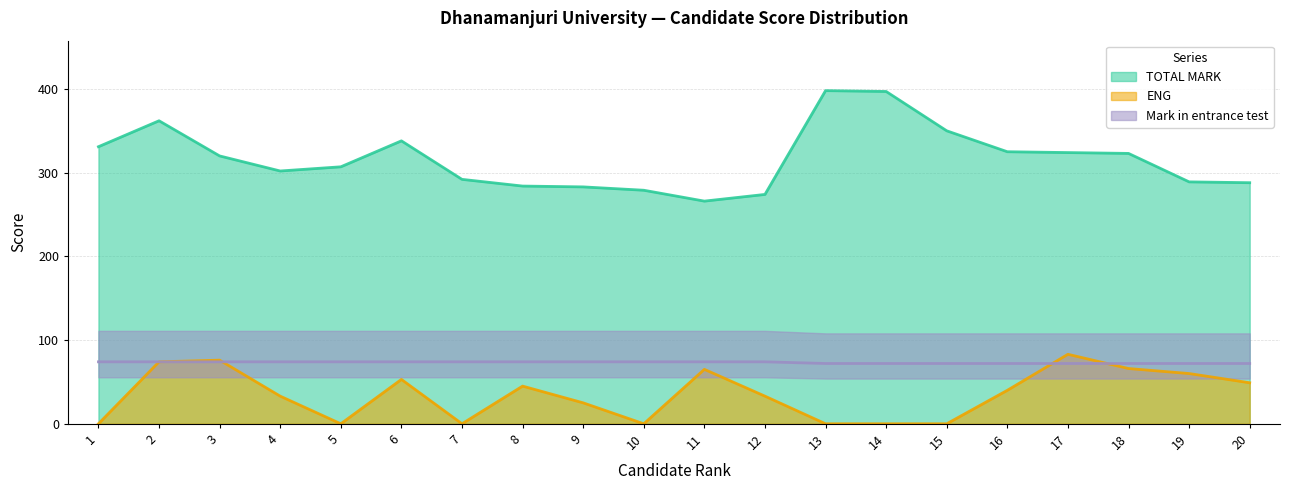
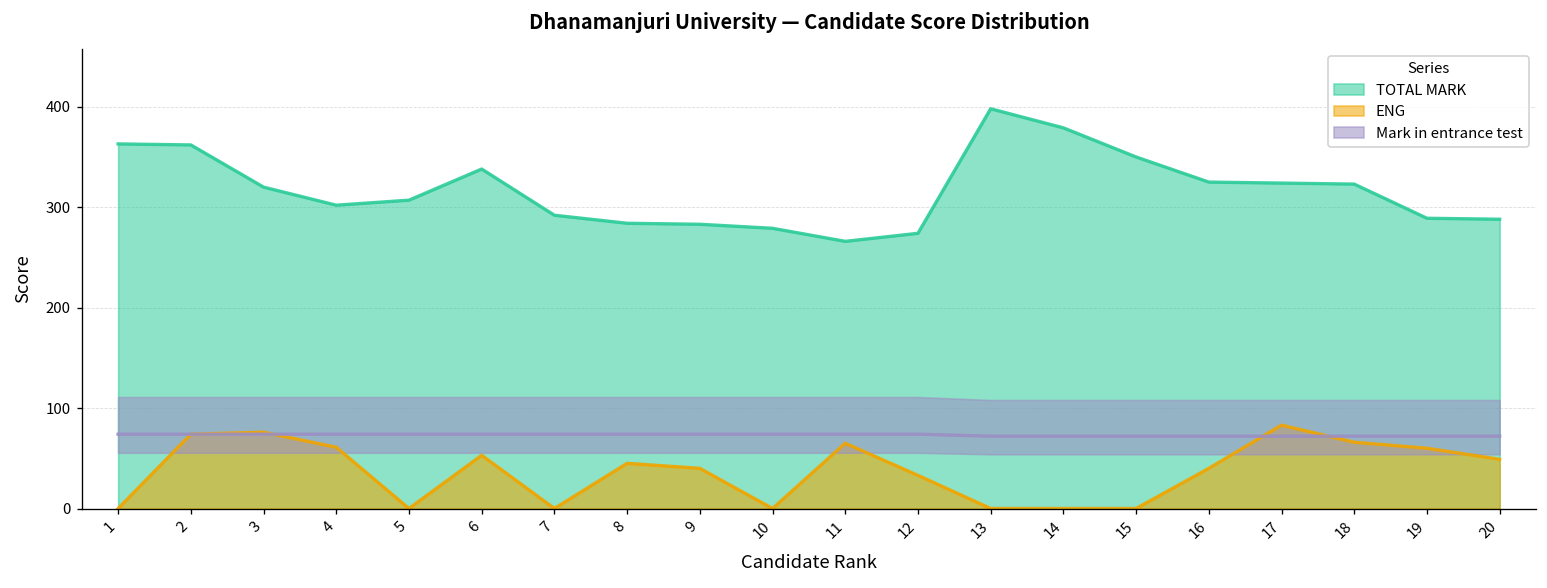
  {
    "TOTAL MARK": {
-     "1": 330,
+     "1": 360,
      "2": 360,
      "3": 320,
      "4": 300,
      "5": 310,
      "6": 340,
      "7": 290,
      "8": 280,
      "9": 280,
      "10": 280,
      "11": 270,
      "12": 270,
      "13": 400,
-     "14": 400,
+     "14": 380,
      "15": 350,
      "16": 330,
      "17": 320,
      "18": 320,
      "19": 290,
      "20": 290
    },
    "ENG": {
      "1": 0,
-     "4": 30,
+     "4": 60,
      "5": 0,
      "6": 50,
      "7": 0,
      "8": 50,
-     "9": 30,
+     "9": 40,
      "10": 0,
      "11": 70,
      "12": 30,
      "13": 0,
      "14": 0,
      "15": 0,
      "16": 40,
      "17": 80,
      "18": 70,
      "19": 60,
      "20": 50
    }
  }
